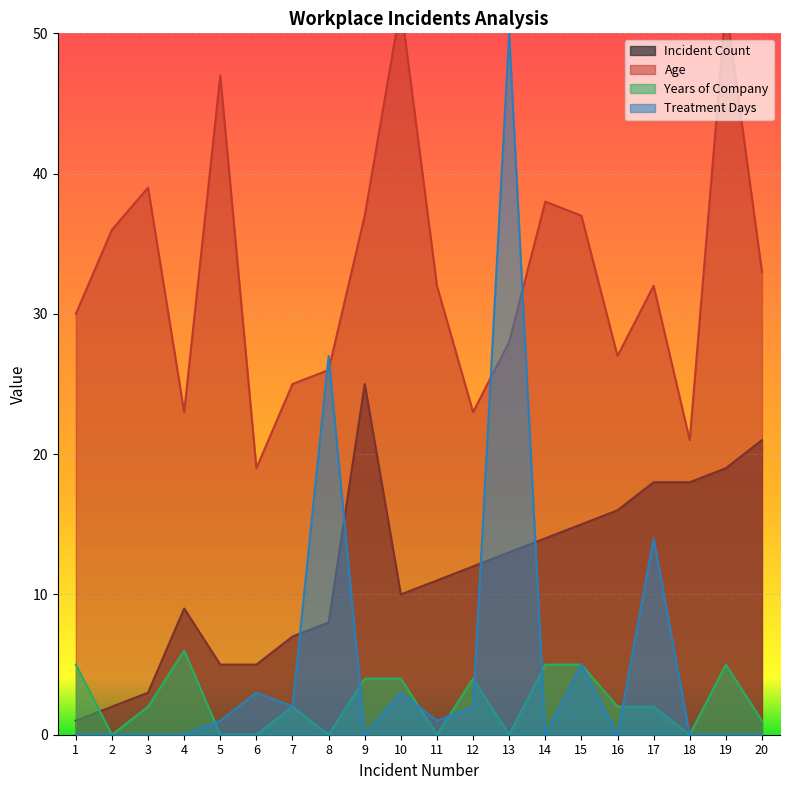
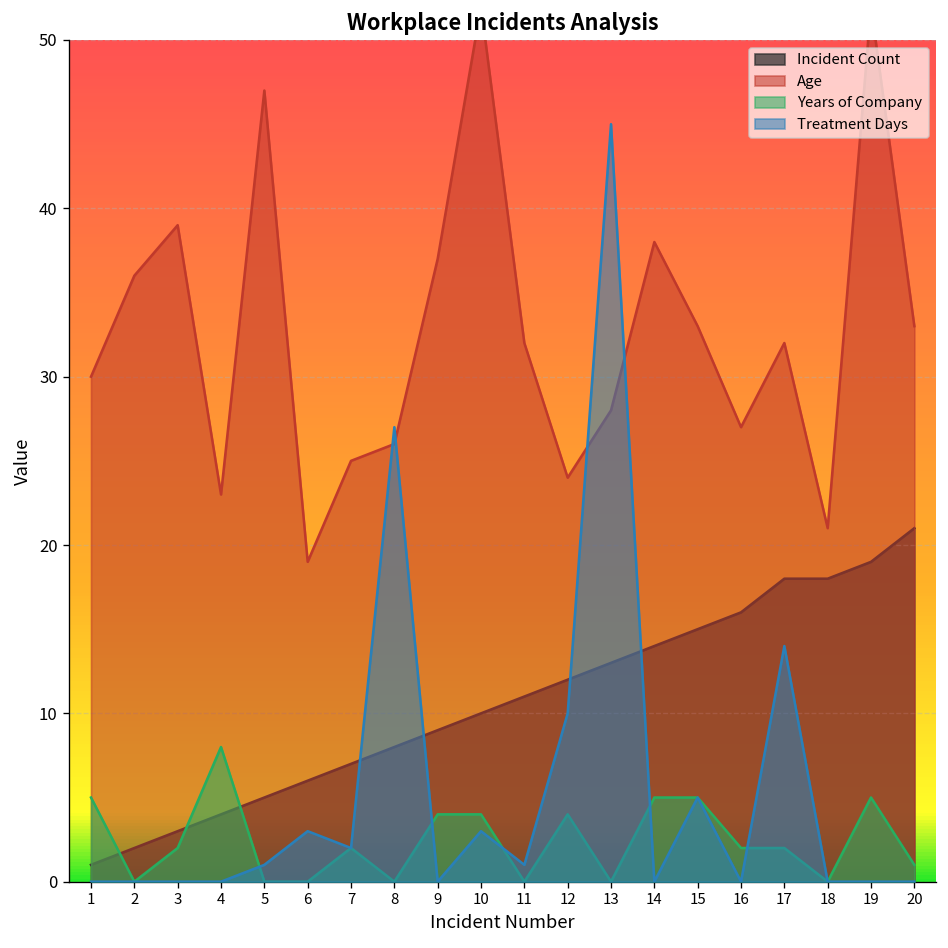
  {
    "Incident Count": {
      "1": 1,
      "2": 2,
      "3": 3,
-     "4": 9,
+     "4": 4,
      "5": 5,
-     "6": 5,
+     "6": 6,
      "7": 7,
      "8": 8,
-     "9": 25,
+     "9": 9,
      "10": 10,
      "11": 11,
      "12": 12,
      "13": 13,
      "14": 14,
      "15": 15,
      "16": 16,
      "17": 18,
      "18": 18,
      "19": 19,
      "20": 21
    },
    "Age": {
      "1": 30,
      "2": 36,
      "3": 39,
      "4": 23,
      "5": 47,
      "6": 19,
      "7": 25,
      "8": 26,
      "9": 37,
      "11": 32,
-     "12": 23,
+     "12": 24,
      "13": 28,
      "14": 38,
-     "15": 37,
+     "15": 33,
      "16": 27,
      "17": 32,
      "18": 21,
      "20": 33
    },
    "Years of Company": {
      "1": 5,
      "3": 2,
-     "4": 6,
+     "4": 8,
      "5": 0,
      "6": 0,
      "8": 0,
      "9": 4,
      "10": 4,
      "11": 0,
      "12": 4,
      "13": 0,
      "14": 5,
      "16": 2,
      "17": 2,
      "19": 5,
      "20": 1
    },
    "Treatment Days": {
      "1": 0,
      "3": 0,
      "4": 0,
      "5": 1,
      "6": 3,
      "8": 27,
      "9": 0,
      "10": 3,
      "11": 1,
-     "12": 2,
-     "13": 50,
+     "12": 10,
+     "13": 45,
      "14": 0,
      "16": 0,
      "17": 14,
      "19": 0,
      "20": 0
    }
  }
